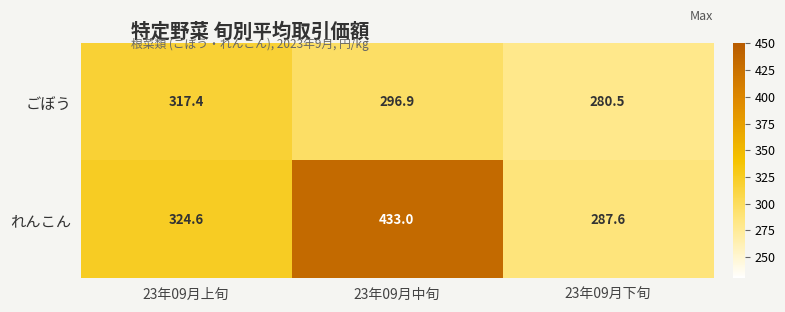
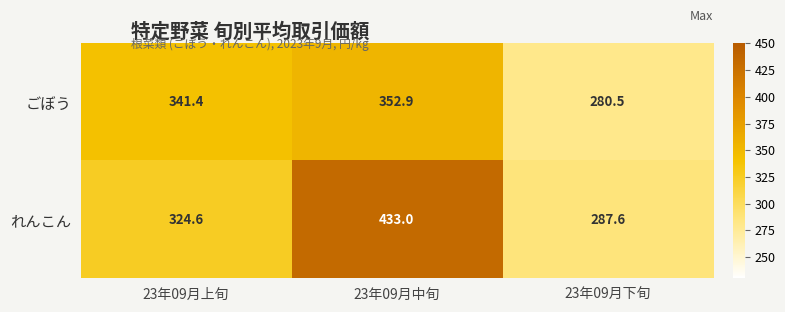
  {
    "ごぼう": {
-     "23年09月上旬": 317.4,
-     "23年09月中旬": 296.9,
+     "23年09月上旬": 341.4,
+     "23年09月中旬": 352.9,
      "23年09月下旬": 280.5
    },
    "れんこん": {
      "23年09月上旬": 324.6,
      "23年09月中旬": 433.0,
      "23年09月下旬": 287.6
    }
  }
